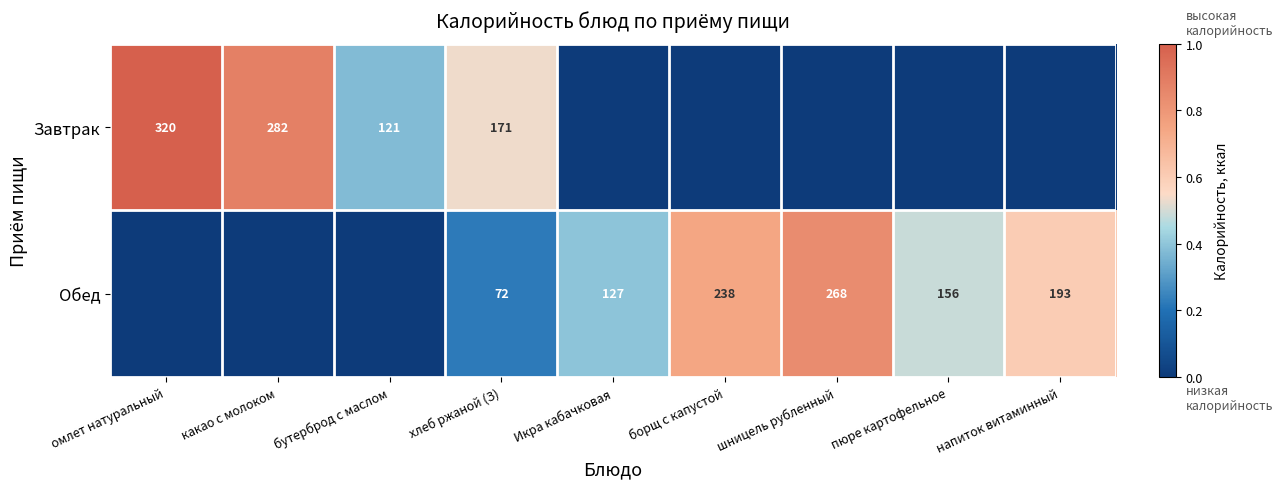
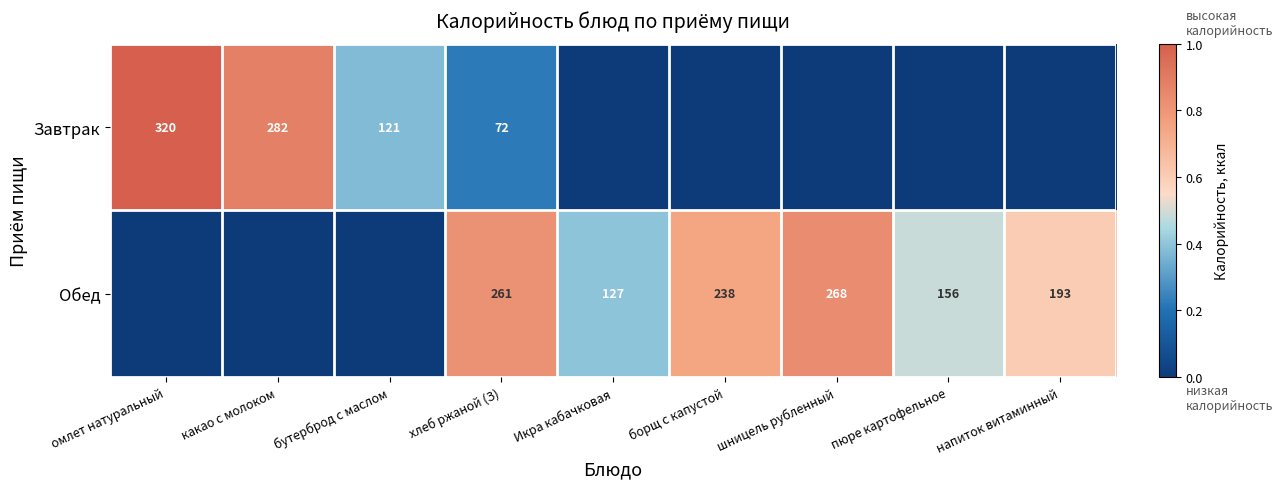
  {
    "Завтрак": {
      "омлет натуральный": 320,
      "какао с молоком": 282,
      "бутерброд с маслом": 121,
-     "хлеб ржаной (З)": 171
+     "хлеб ржаной (З)": 72
    },
    "Обед": {
-     "хлеб ржаной (З)": 72,
+     "хлеб ржаной (З)": 261,
      "Икра кабачковая": 127,
      "борщ с капустой": 238,
      "шницель рубленный": 268,
      "пюре картофельное": 156,
      "напиток витаминный": 193
    }
  }
